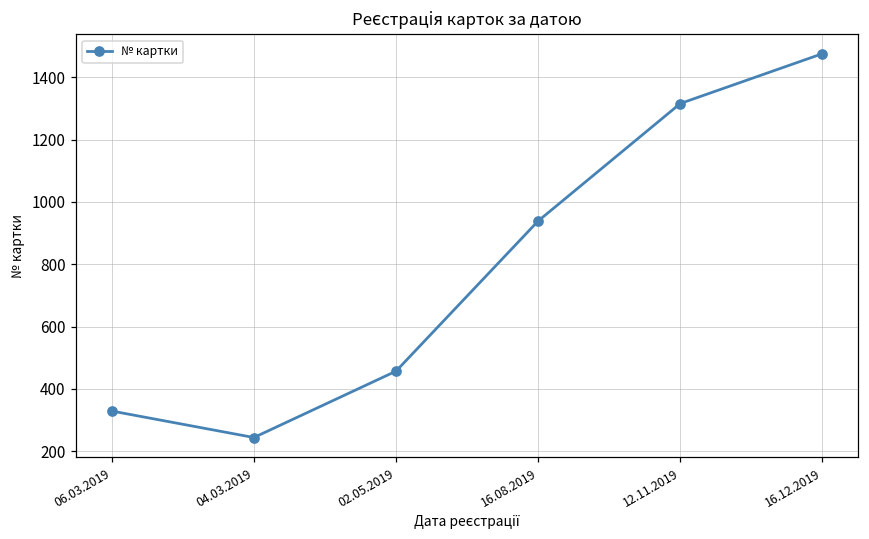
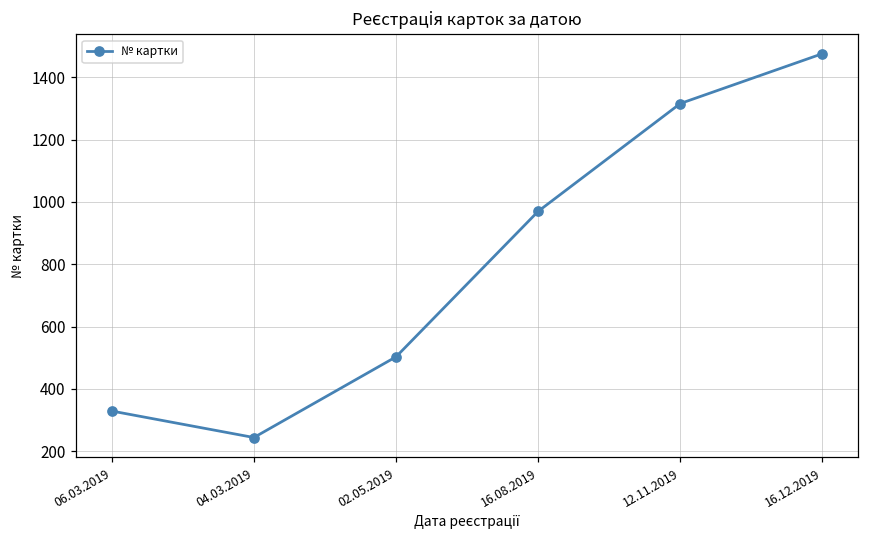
  {
    "06.03.2019": 330,
    "04.03.2019": 240,
-   "02.05.2019": 460,
-   "16.08.2019": 940,
+   "02.05.2019": 500,
+   "16.08.2019": 970,
    "12.11.2019": 1320,
    "16.12.2019": 1480
  }
